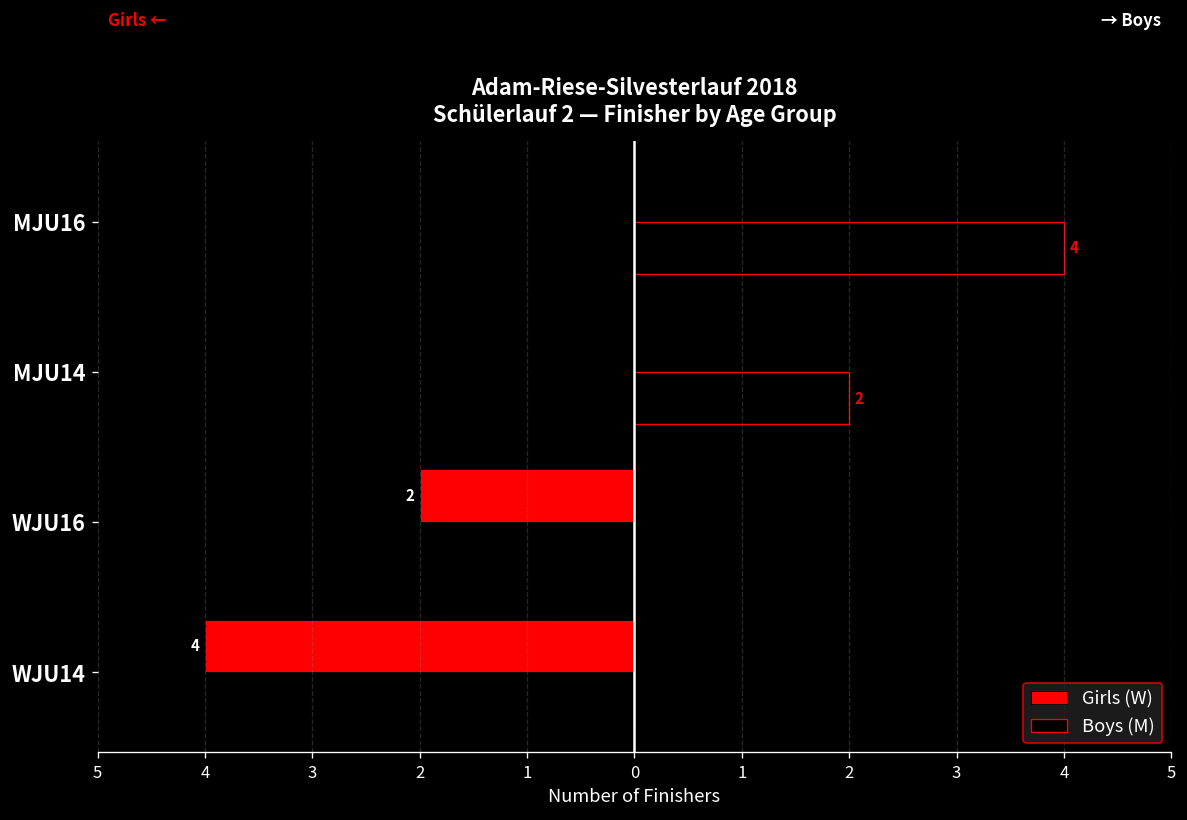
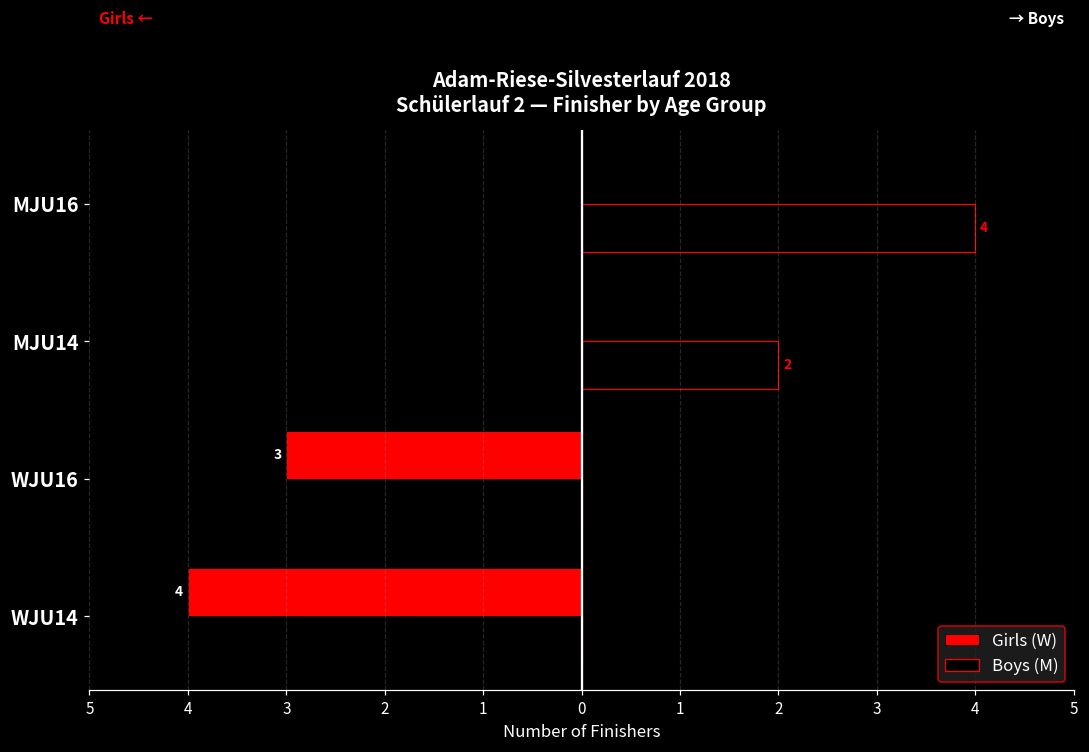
  {
    "Girls (W)": {
-     "WJU16": 2
+     "WJU16": 3
    },
    "Boys (M)": {
      "MJU16": 4,
      "MJU14": 2
    }
  }
